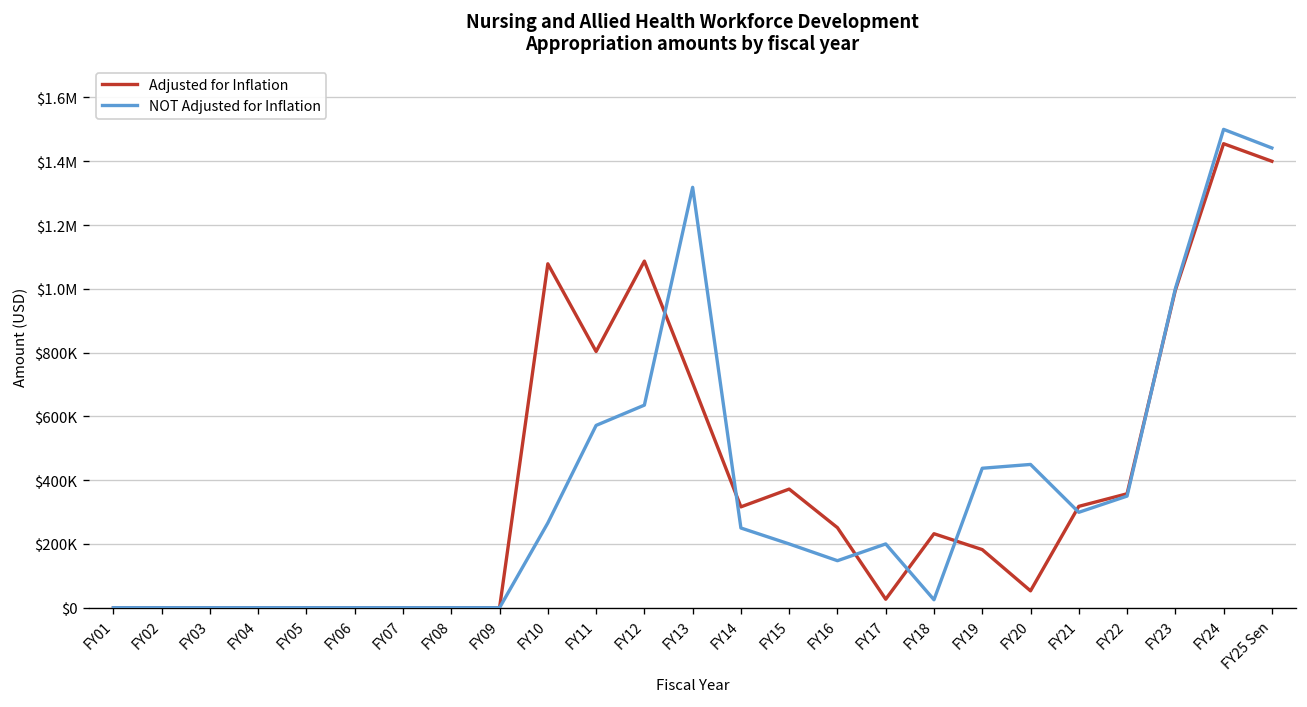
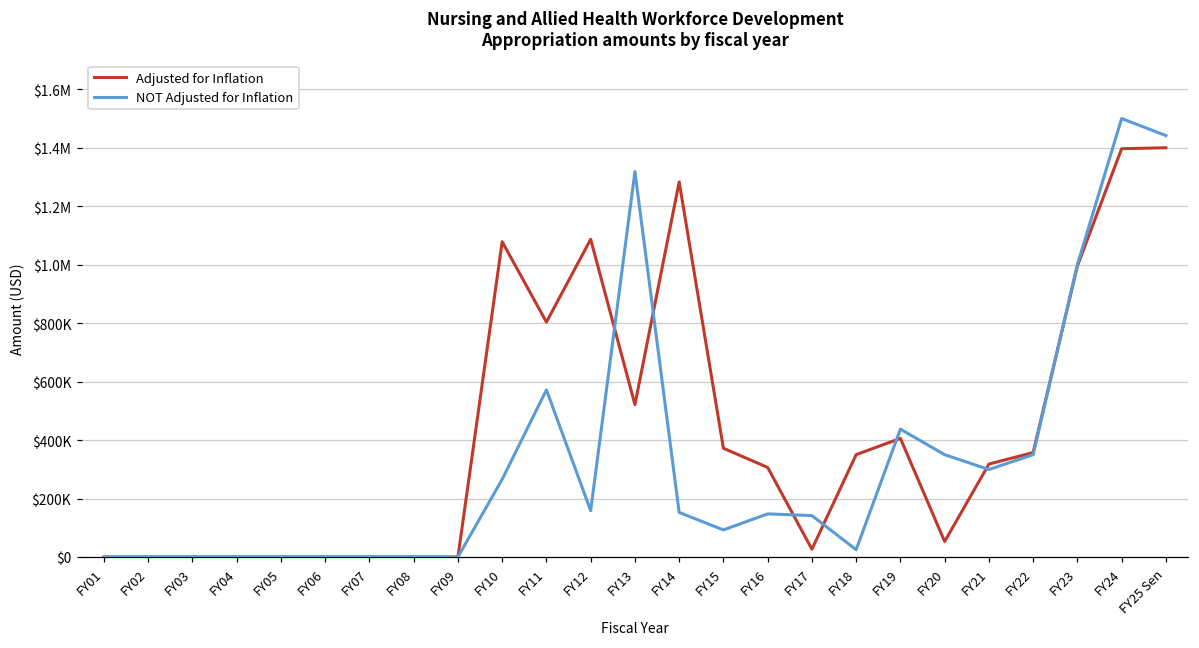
  {
    "Adjusted for Inflation": {
      "FY10": "$1080000",
      "FY11": "$800000",
      "FY12": "$1090000",
-     "FY13": "$700000",
-     "FY14": "$320000",
+     "FY13": "$520000",
+     "FY14": "$1280000",
      "FY15": "$370000",
-     "FY16": "$250000",
+     "FY16": "$310000",
      "FY17": "$30000",
-     "FY18": "$230000",
-     "FY19": "$180000",
+     "FY18": "$350000",
+     "FY19": "$410000",
      "FY20": "$50000",
      "FY21": "$320000",
-     "FY24": "$1460000",
+     "FY24": "$1400000",
      "FY25 Sen": "$1400000"
    },
    "NOT Adjusted for Inflation": {
      "FY10": "$270000",
      "FY11": "$570000",
-     "FY12": "$640000",
+     "FY12": "$160000",
      "FY13": "$1320000",
-     "FY14": "$250000",
-     "FY15": "$200000",
+     "FY14": "$150000",
+     "FY15": "$90000",
      "FY16": "$150000",
-     "FY17": "$200000",
+     "FY17": "$140000",
      "FY18": "$20000",
      "FY19": "$440000",
-     "FY20": "$450000",
+     "FY20": "$350000",
      "FY21": "$300000",
      "FY24": "$1500000",
      "FY25 Sen": "$1440000"
    }
  }
